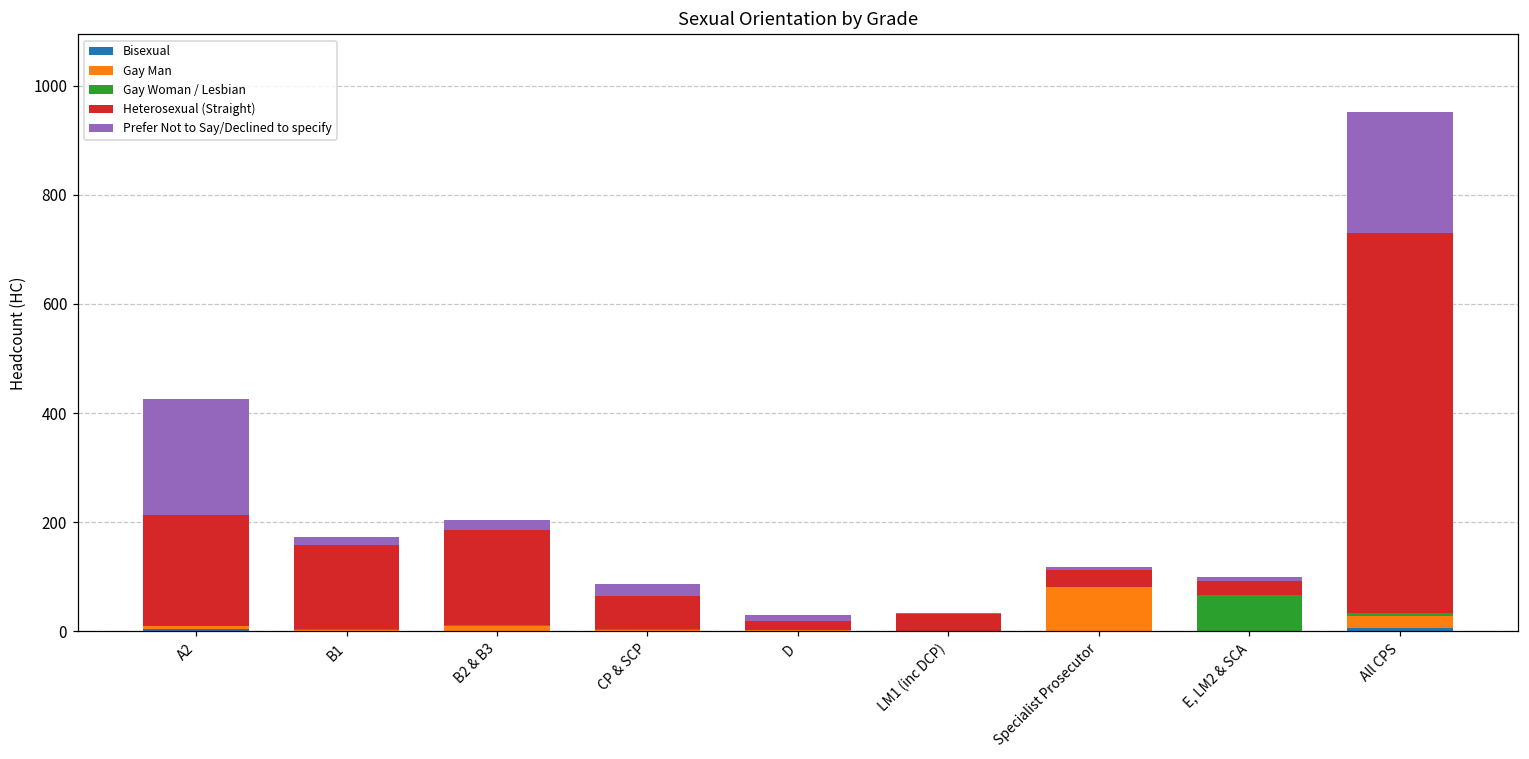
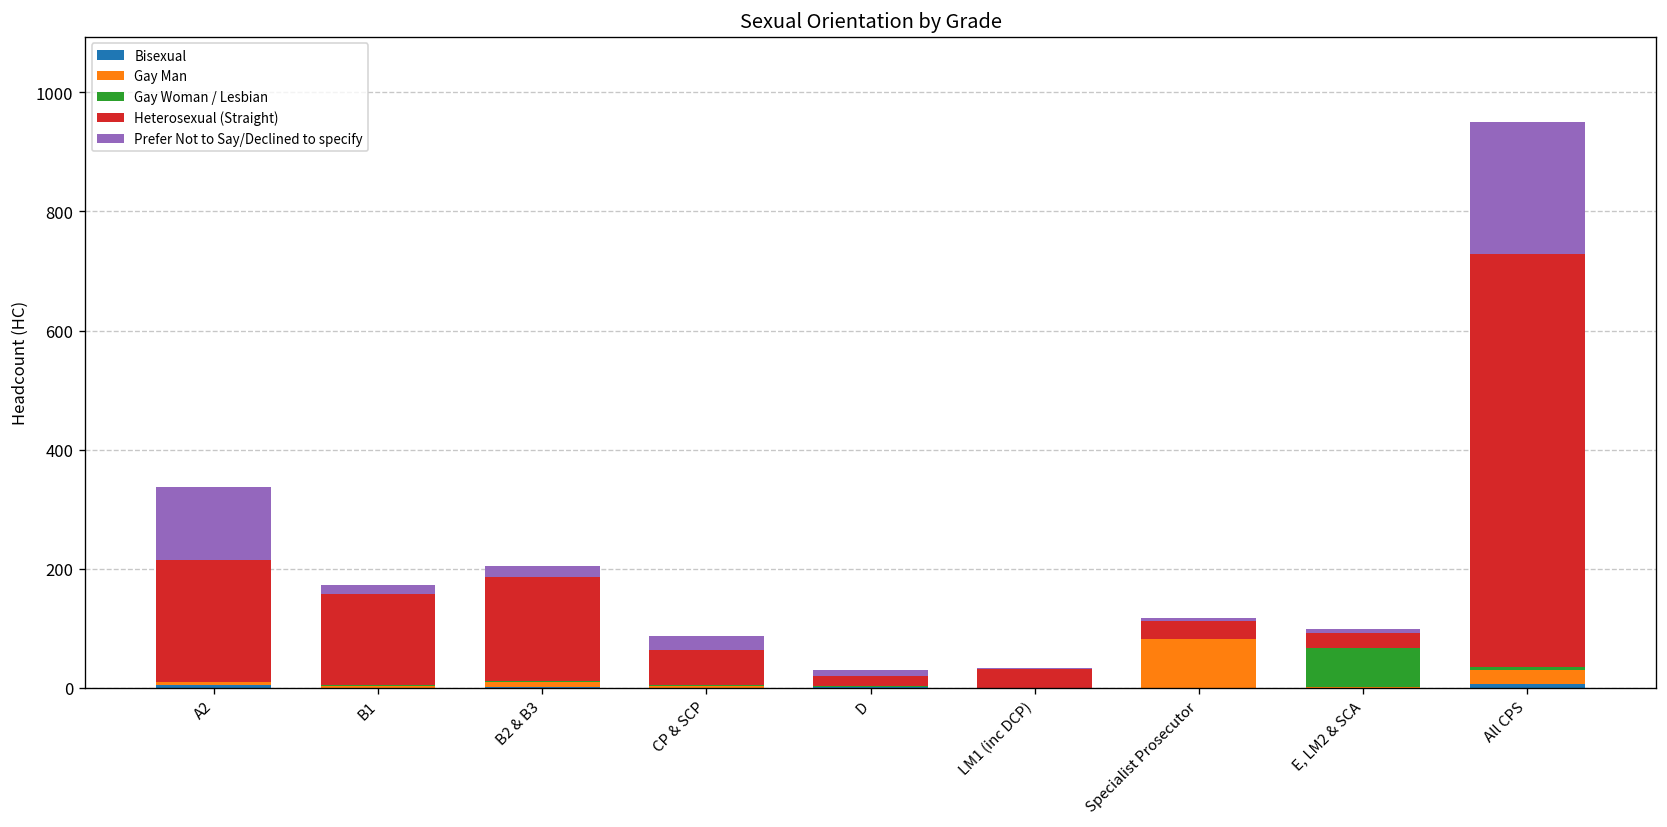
  {
    "Bisexual": {
      "B1": 0,
      "CP & SCP": 0,
      "LM1 (inc DCP)": 0,
      "Specialist Prosecutor": 0,
      "E, LM2 & SCA": 0,
      "All CPS": 10
    },
    "Gay Man": {
      "B2 & B3": 10,
      "LM1 (inc DCP)": 0,
      "Specialist Prosecutor": 80,
      "All CPS": 20
    },
    "Gay Woman / Lesbian": {
      "A2": 0,
      "LM1 (inc DCP)": 0,
      "Specialist Prosecutor": 0,
      "E, LM2 & SCA": 70
    },
    "Heterosexual (Straight)": {
      "A2": 200,
      "B1": 150,
      "B2 & B3": 170,
      "CP & SCP": 60,
      "D": 20,
      "LM1 (inc DCP)": 30,
      "Specialist Prosecutor": 30,
      "E, LM2 & SCA": 30,
      "All CPS": 700
    },
    "Prefer Not to Say/Declined to specify": {
-     "A2": 210,
+     "A2": 120,
      "B1": 20,
      "B2 & B3": 20,
      "CP & SCP": 20,
      "D": 10,
      "E, LM2 & SCA": 10,
      "All CPS": 220
    }
  }
